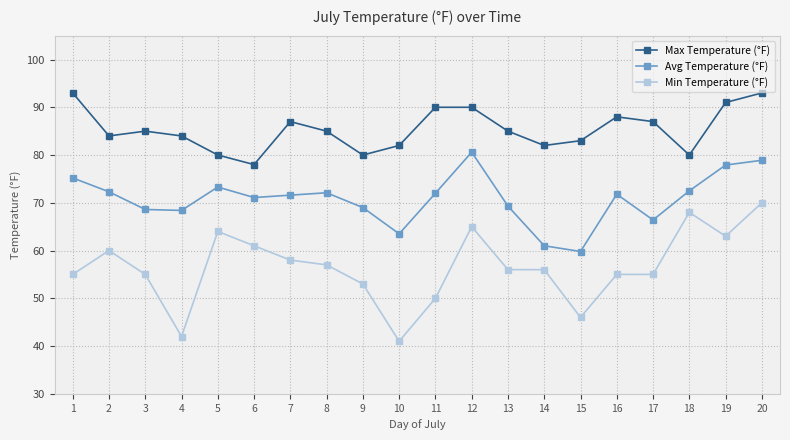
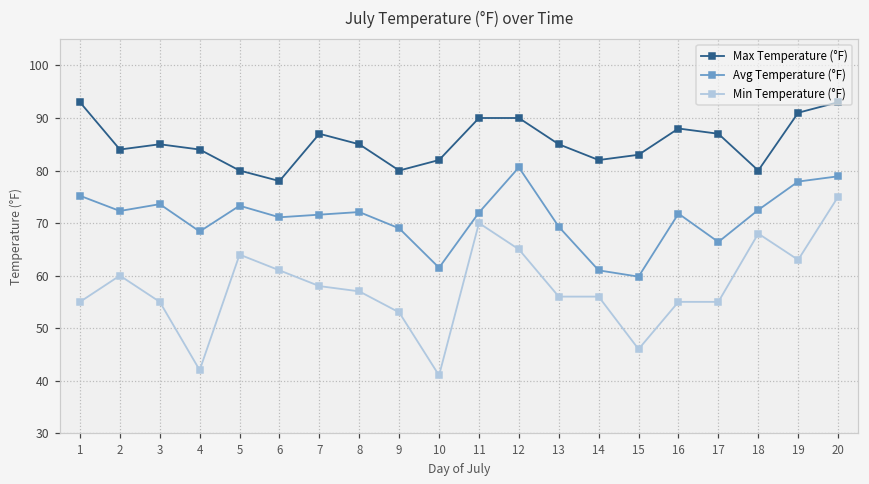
  {
    "Max Temperature (°F)": {
      "1": 93,
      "2": 84,
      "3": 85,
      "4": 84,
      "5": 80,
      "6": 78,
      "7": 87,
      "8": 85,
      "9": 80,
      "10": 82,
      "11": 90,
      "12": 90,
      "13": 85,
      "14": 82,
      "15": 83,
      "16": 88,
      "17": 87,
      "18": 80,
      "19": 91,
      "20": 93
    },
    "Avg Temperature (°F)": {
      "1": 75,
      "2": 72,
-     "3": 69,
+     "3": 74,
      "4": 68,
      "5": 73,
      "6": 71,
      "7": 72,
      "8": 72,
      "9": 69,
-     "10": 64,
+     "10": 62,
      "11": 72,
      "12": 81,
      "13": 69,
      "14": 61,
      "15": 60,
      "16": 72,
      "17": 66,
      "18": 73,
      "19": 78,
      "20": 79
    },
    "Min Temperature (°F)": {
      "1": 55,
      "2": 60,
      "3": 55,
      "4": 42,
      "5": 64,
      "6": 61,
      "7": 58,
      "8": 57,
      "9": 53,
      "10": 41,
-     "11": 50,
+     "11": 70,
      "12": 65,
      "13": 56,
      "14": 56,
      "15": 46,
      "16": 55,
      "17": 55,
      "18": 68,
      "19": 63,
-     "20": 70
+     "20": 75
    }
  }
